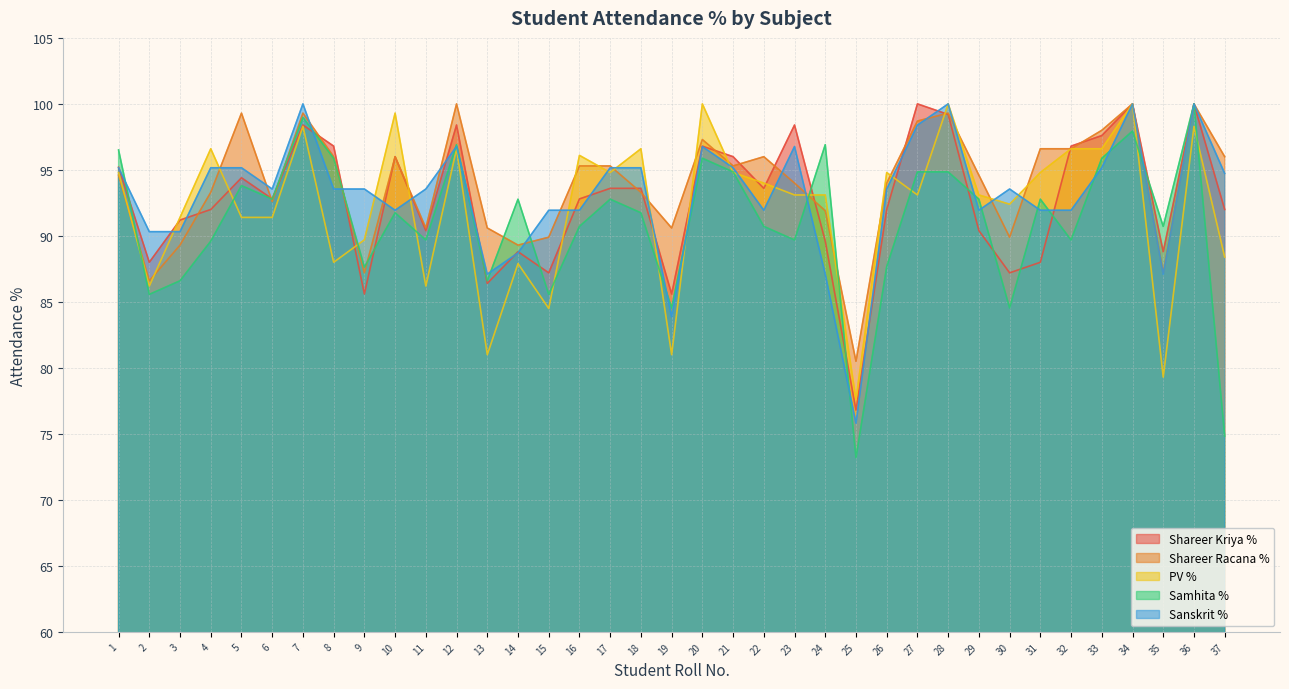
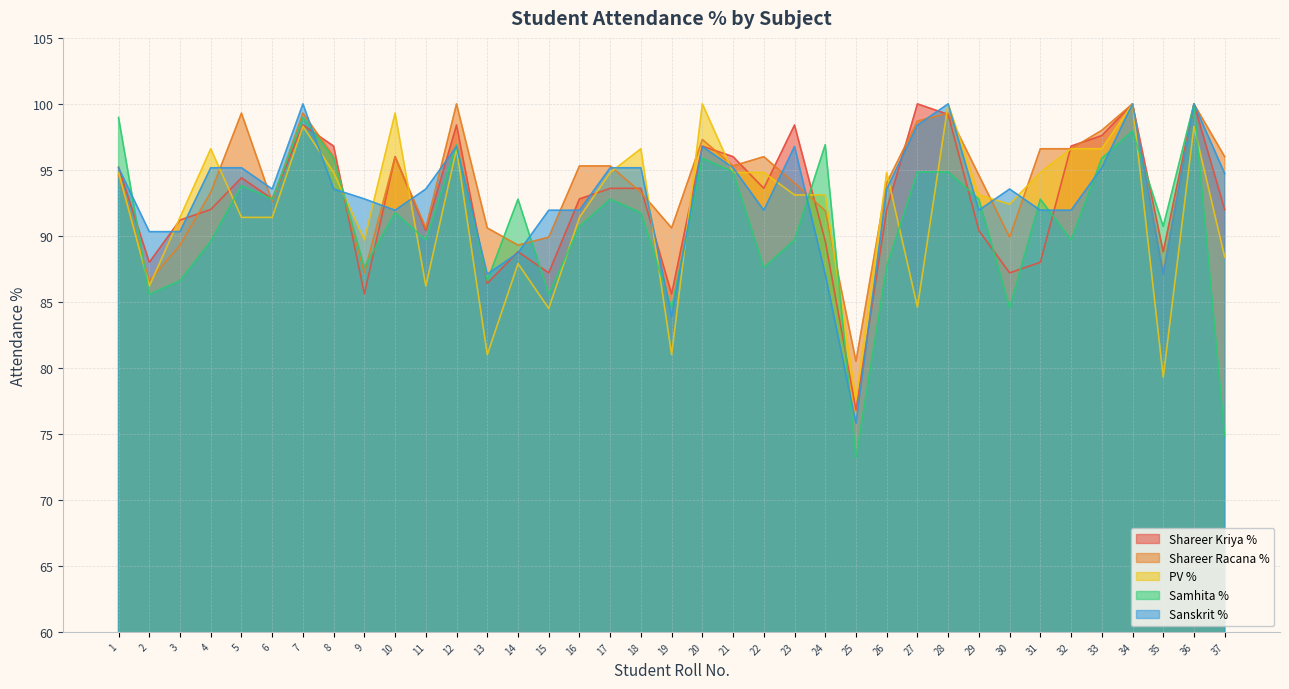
  {
    "PV %": {
      "1": 94.8,
      "2": 86.2,
      "3": 91.4,
      "4": 96.6,
      "5": 91.4,
      "6": 91.4,
-     "8": 88.0,
+     "8": 94.8,
      "9": 89.7,
      "10": 99.3,
      "11": 86.2,
      "13": 81.0,
      "14": 87.9,
      "15": 84.5,
-     "16": 96.1,
+     "16": 91.4,
      "17": 94.8,
      "18": 96.6,
      "19": 81.0,
      "20": 100.0,
-     "22": 94.0,
+     "22": 94.8,
      "23": 93.1,
      "24": 93.1,
      "25": 77.6,
      "26": 94.8,
-     "27": 93.1,
+     "27": 84.6,
      "29": 93.1,
      "30": 92.4,
      "31": 94.8,
      "33": 96.6,
      "35": 79.3,
      "36": 98.3,
      "37": 88.4
    },
    "Samhita %": {
-     "1": 96.5,
+     "1": 99.0,
      "2": 85.6,
      "3": 86.6,
      "4": 89.6,
      "5": 93.8,
      "7": 99.0,
      "9": 87.6,
      "11": 89.7,
      "13": 86.6,
      "14": 92.8,
      "15": 85.6,
      "16": 90.7,
      "17": 92.8,
      "18": 91.8,
      "19": 84.5,
      "20": 95.9,
-     "22": 90.7,
+     "22": 87.6,
      "23": 89.7,
      "24": 96.9,
      "25": 73.2,
      "26": 87.7,
      "27": 94.9,
      "28": 94.9,
      "29": 92.8,
      "30": 84.5,
      "31": 92.8,
      "32": 89.7,
      "33": 95.9,
      "34": 97.9,
      "35": 90.7,
      "37": 74.8
    },
    "Sanskrit %": {
      "2": 90.3,
      "3": 90.3,
      "4": 95.2,
      "5": 95.2,
      "6": 93.6,
      "7": 100.0,
      "8": 93.6,
-     "9": 93.6,
+     "9": 92.8,
      "11": 93.6,
      "13": 87.1,
      "15": 91.9,
      "16": 91.9,
      "18": 95.2,
      "19": 83.9,
      "22": 91.9,
      "23": 96.8,
      "24": 87.1,
      "25": 75.8,
      "26": 93.6,
      "27": 98.4,
      "29": 91.9,
      "30": 93.6,
      "31": 91.9,
      "32": 91.9,
      "33": 95.2,
      "37": 94.7
    }
  }
